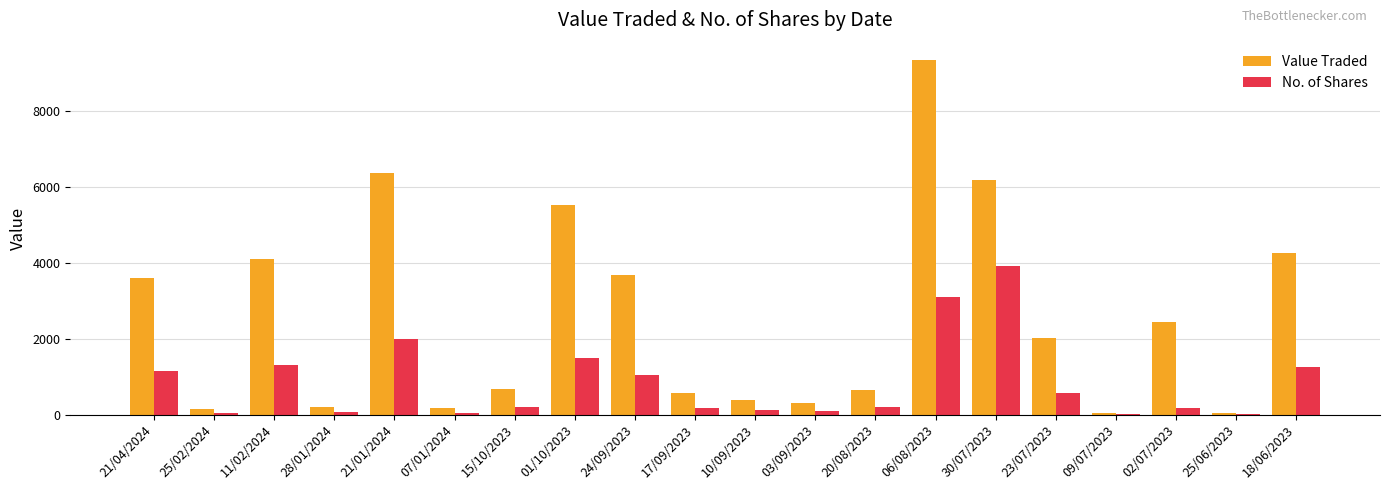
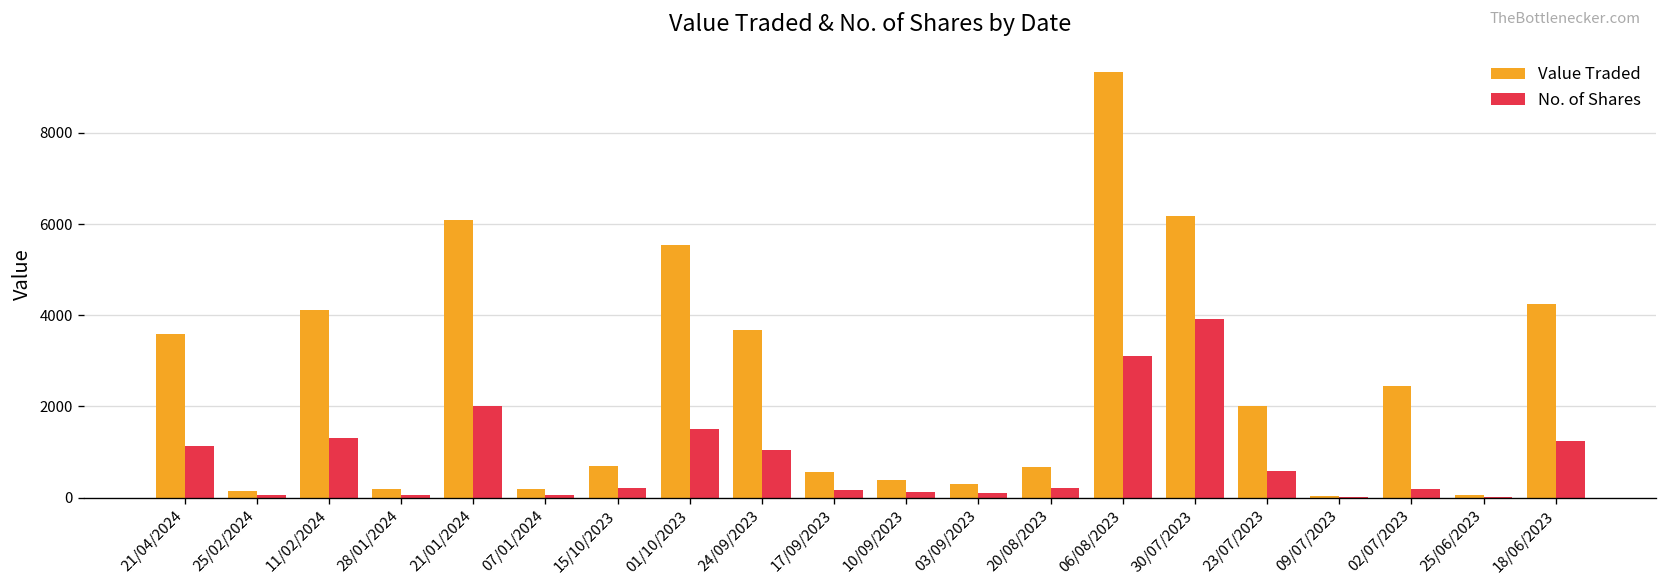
  {
    "Value Traded": {
      "21/04/2024": 3600,
      "25/02/2024": 100,
      "11/02/2024": 4100,
      "28/01/2024": 200,
-     "21/01/2024": 6400,
+     "21/01/2024": 6100,
      "07/01/2024": 200,
      "15/10/2023": 700,
      "01/10/2023": 5500,
      "24/09/2023": 3700,
      "17/09/2023": 600,
      "10/09/2023": 400,
      "03/09/2023": 300,
      "20/08/2023": 700,
      "06/08/2023": 9300,
      "30/07/2023": 6200,
      "23/07/2023": 2000,
      "02/07/2023": 2400,
      "18/06/2023": 4300
    },
    "No. of Shares": {
      "21/04/2024": 1100,
      "11/02/2024": 1300,
      "21/01/2024": 2000,
      "15/10/2023": 200,
      "01/10/2023": 1500,
      "24/09/2023": 1100,
      "17/09/2023": 200,
      "10/09/2023": 100,
      "03/09/2023": 100,
      "20/08/2023": 200,
      "06/08/2023": 3100,
      "30/07/2023": 3900,
      "23/07/2023": 600,
      "02/07/2023": 200,
      "18/06/2023": 1300
    }
  }
